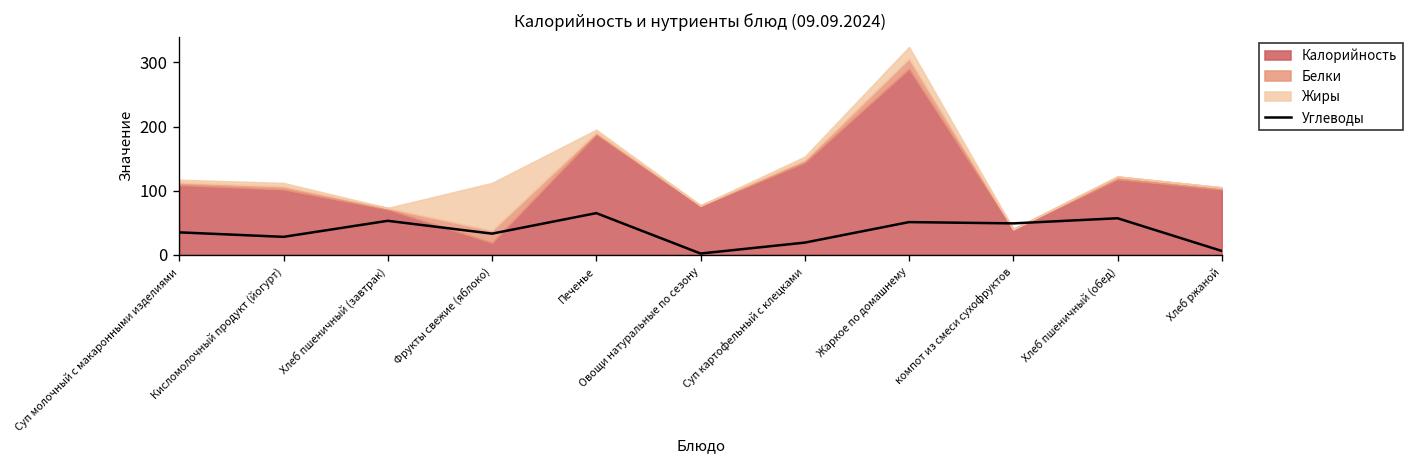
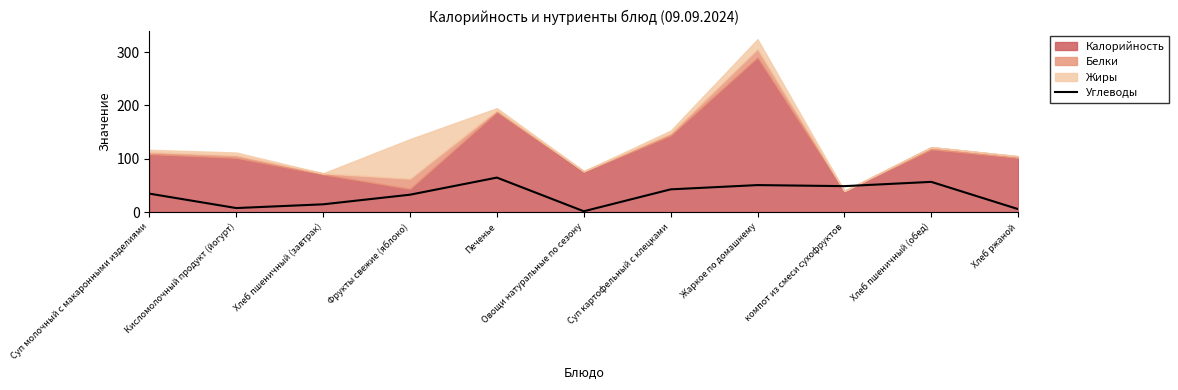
  {
    "Углеводы": {
      "Суп молочный с макаронными изделиями": 40,
-     "Кисломолочный продукт (йогурт)": 30,
-     "Хлеб пшеничный (завтрак)": 50,
+     "Кисломолочный продукт (йогурт)": 10,
+     "Хлеб пшеничный (завтрак)": 20,
      "Фрукты свежие (яблоко)": 30,
      "Печенье": 70,
      "Овощи натуральные по сезону": 0,
-     "Суп картофельный с клецками": 20,
+     "Суп картофельный с клецками": 40,
      "Жаркое по домашнему": 50,
      "компот из смеси сухофруктов": 50,
      "Хлеб пшеничный (обед)": 60,
      "Хлеб ржаной": 10
    },
    "Калорийность": {
      "Кисломолочный продукт (йогурт)": 100,
-     "Фрукты свежие (яблоко)": 20,
+     "Фрукты свежие (яблоко)": 40,
      "Жаркое по домашнему": 290
    },
    "Белки": {
      "Кисломолочный продукт (йогурт)": 10,
      "Фрукты свежие (яблоко)": 20,
      "Жаркое по домашнему": 20
    },
    "Жиры": {
      "Кисломолочный продукт (йогурт)": 10,
      "Фрукты свежие (яблоко)": 70,
      "Суп картофельный с клецками": 10,
      "Жаркое по домашнему": 20
    }
  }
